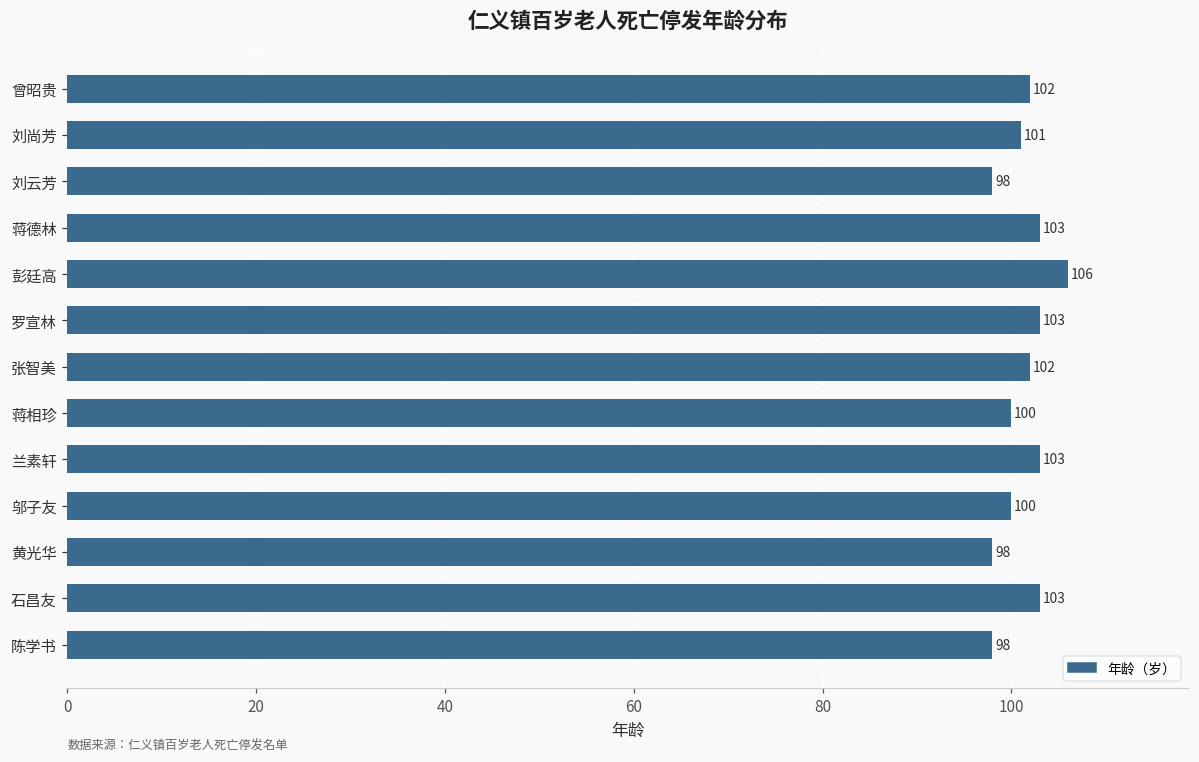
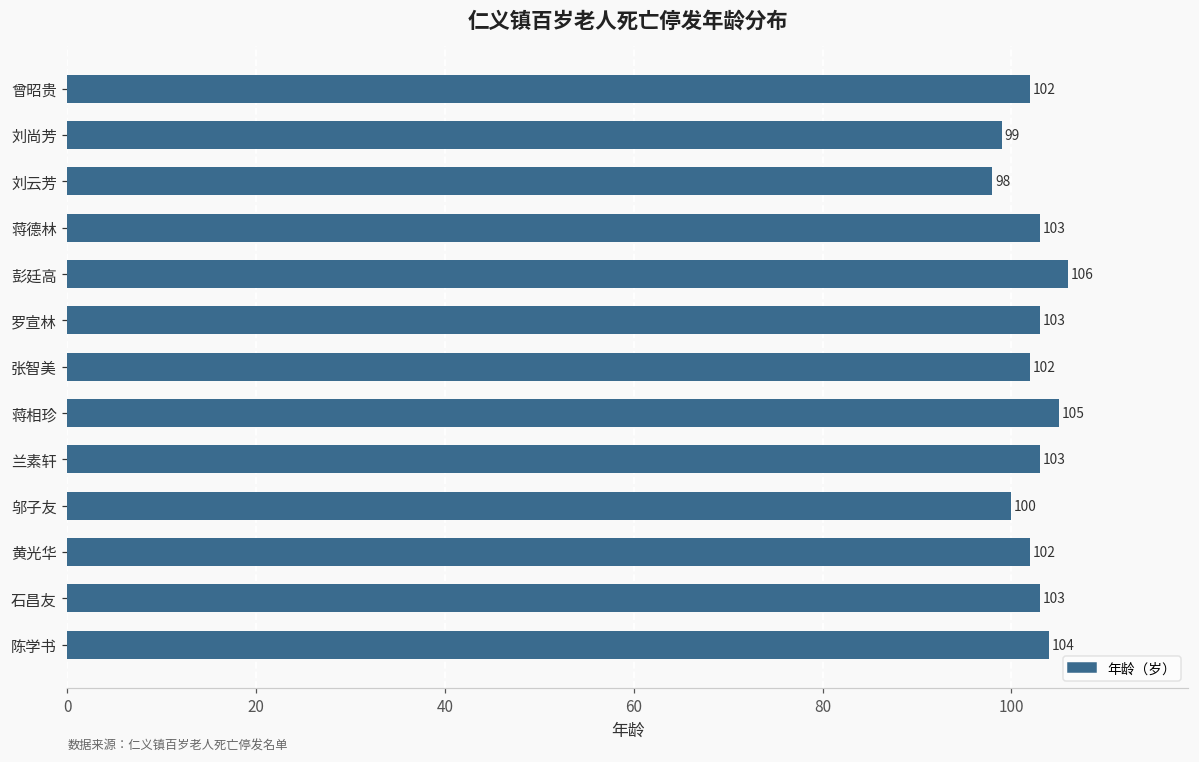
  {
    "曾昭贵": 102,
-   "刘尚芳": 101,
+   "刘尚芳": 99,
    "刘云芳": 98,
    "蒋德林": 103,
    "彭廷高": 106,
    "罗宣林": 103,
    "张智美": 102,
-   "蒋相珍": 100,
+   "蒋相珍": 105,
    "兰素轩": 103,
    "邬子友": 100,
-   "黄光华": 98,
+   "黄光华": 102,
    "石昌友": 103,
-   "陈学书": 98
+   "陈学书": 104
  }
